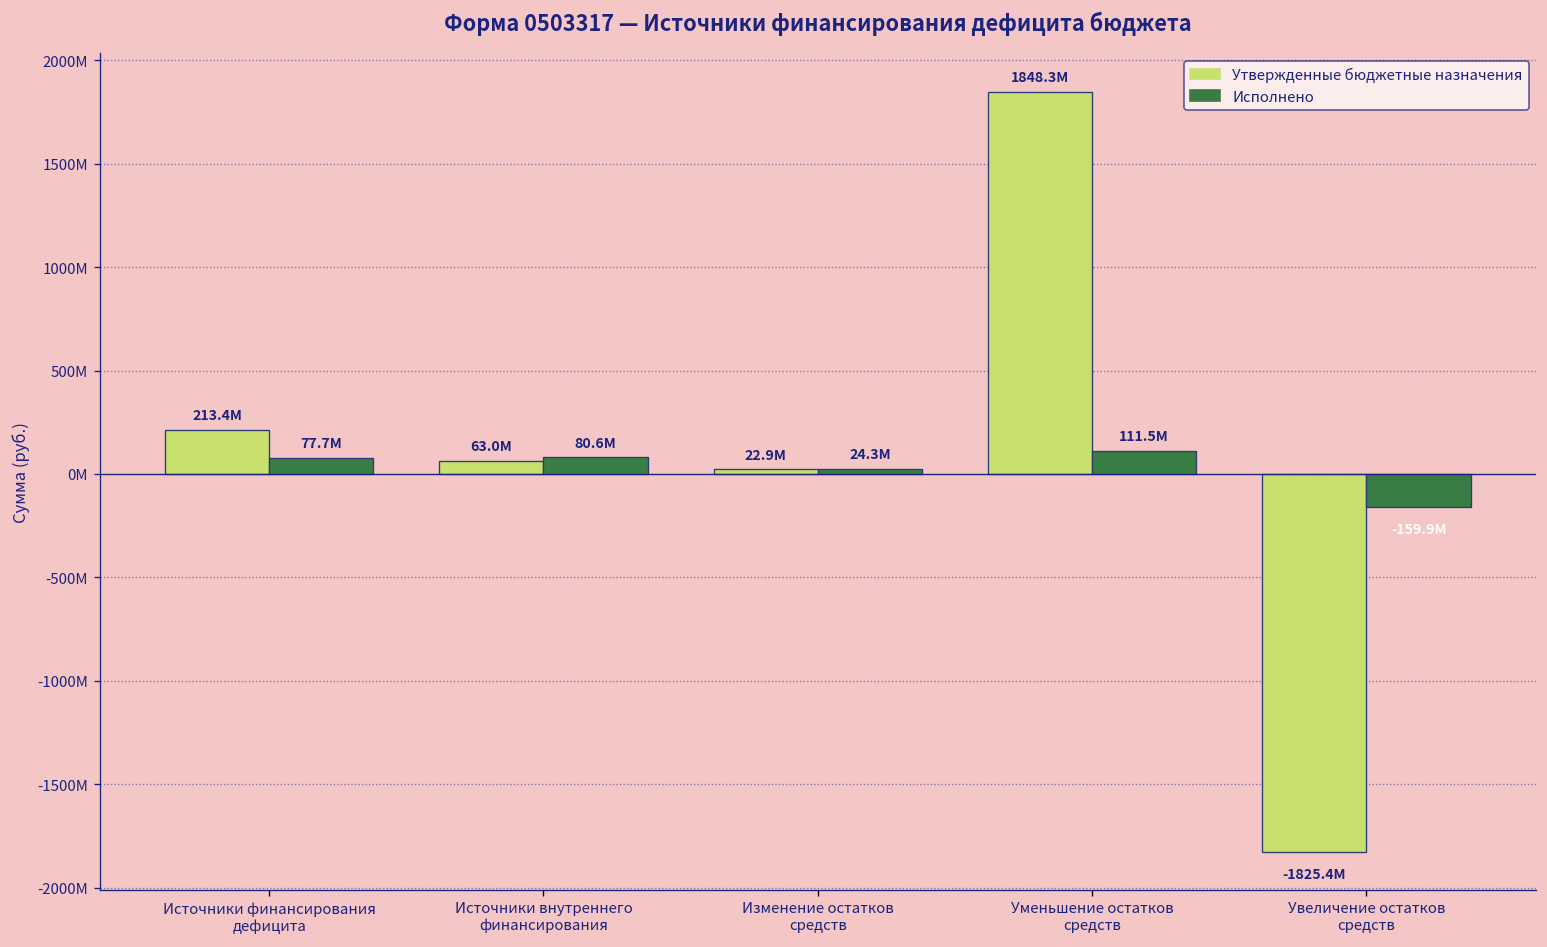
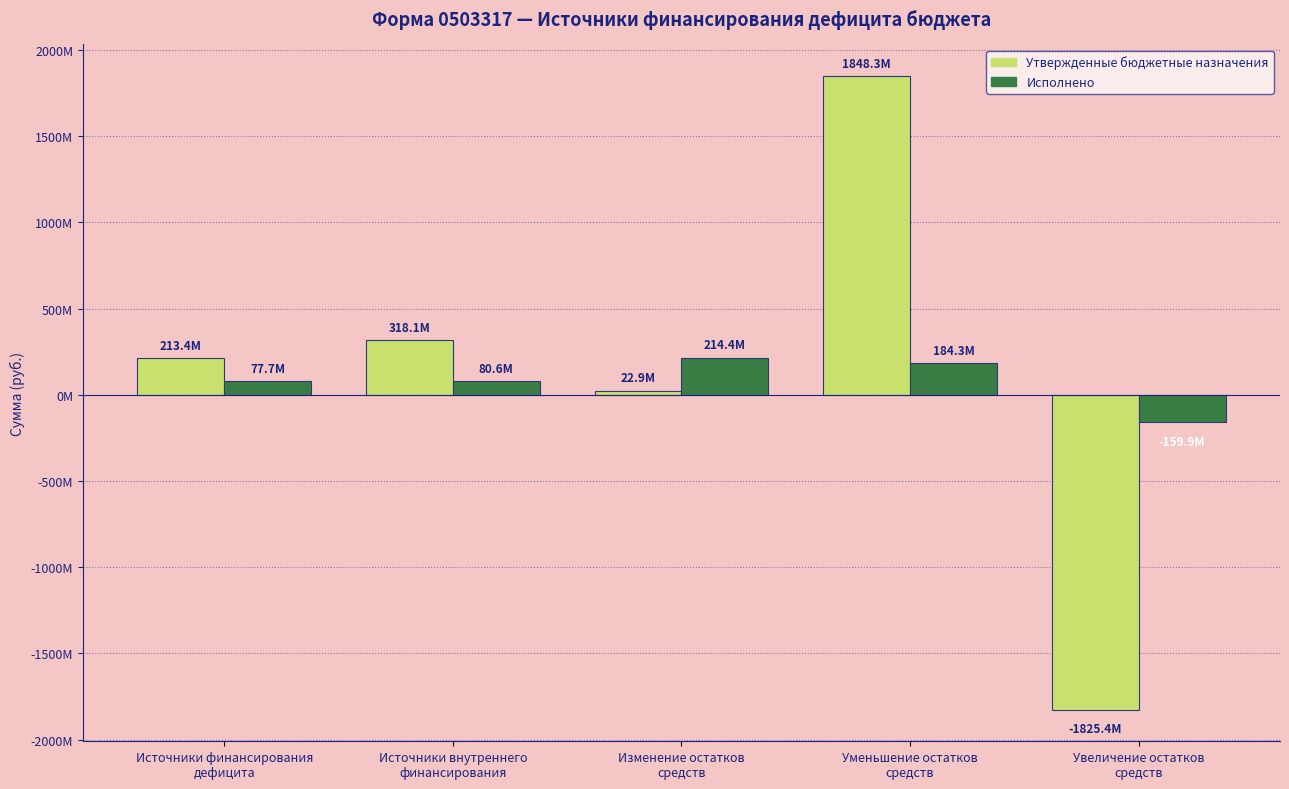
  {
    "Утвержденные бюджетные назначения": {
      "Источники финансирования дефицита": "213.4M",
-     "Источники внутреннего финансирования": "63.0M",
+     "Источники внутреннего финансирования": "318.1M",
      "Изменение остатков средств": "22.9M",
      "Уменьшение остатков средств": "1848.3M",
      "Увеличение остатков средств": "-1825.4M"
    },
    "Исполнено": {
      "Источники финансирования дефицита": "77.7M",
      "Источники внутреннего финансирования": "80.6M",
-     "Изменение остатков средств": "24.3M",
-     "Уменьшение остатков средств": "111.5M",
+     "Изменение остатков средств": "214.4M",
+     "Уменьшение остатков средств": "184.3M",
      "Увеличение остатков средств": "-159.9M"
    }
  }
